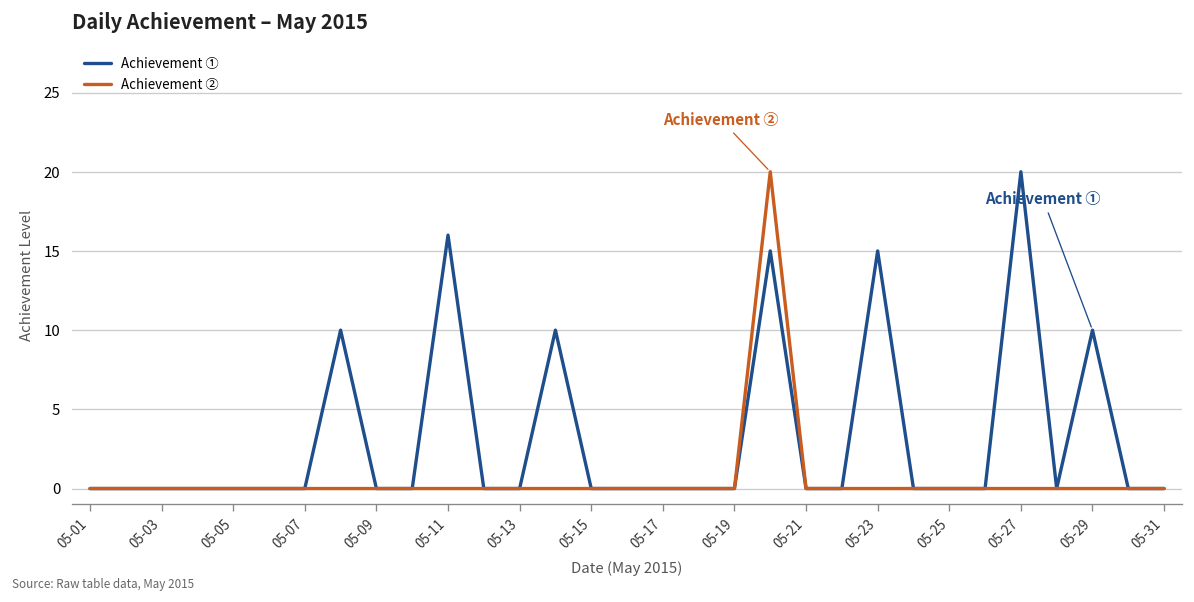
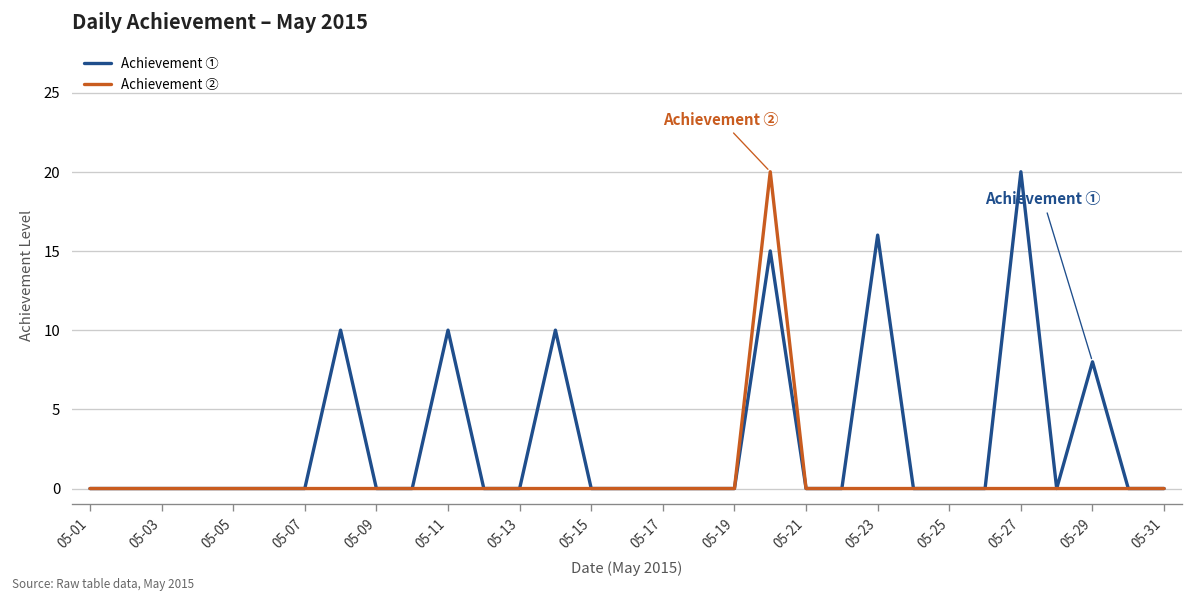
  {
    "Achievement ①": {
-     "05-11": 16,
-     "05-23": 15,
+     "05-11": 10,
+     "05-23": 16,
      "05-27": 20,
-     "05-29": 10
+     "05-29": 8
    },
    "Achievement ②": {
      "05-11": 0,
      "05-23": 0,
      "05-27": 0,
      "05-29": 0
    }
  }
